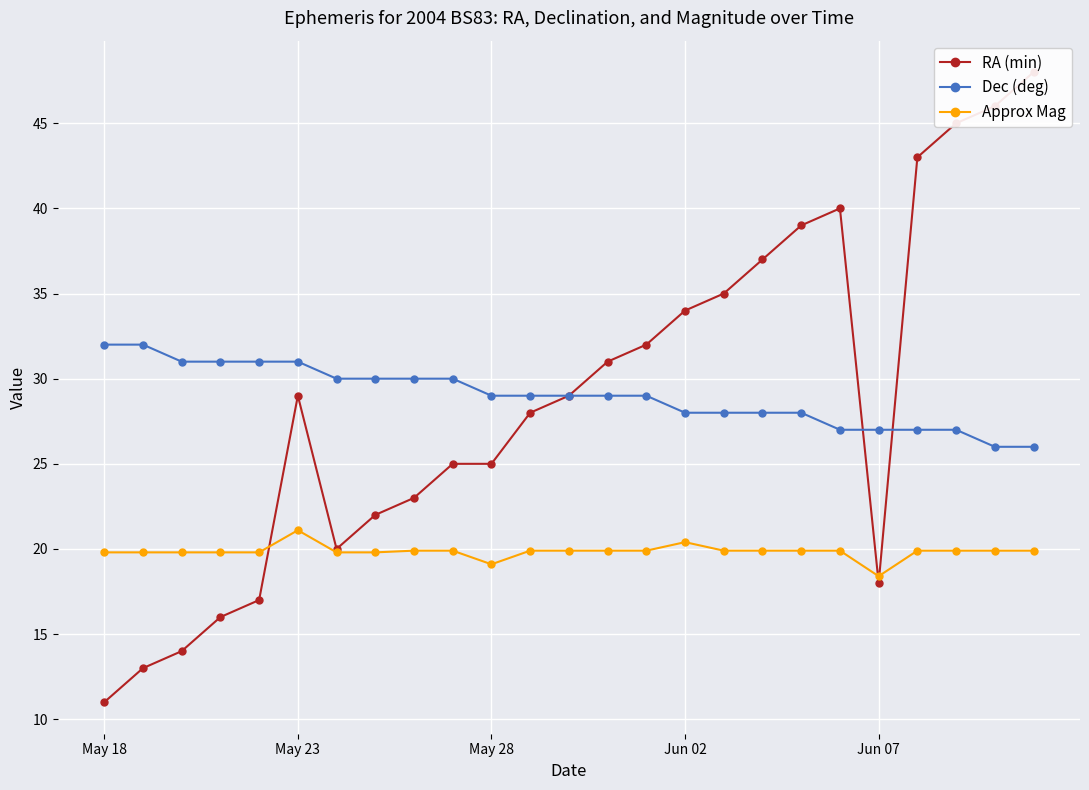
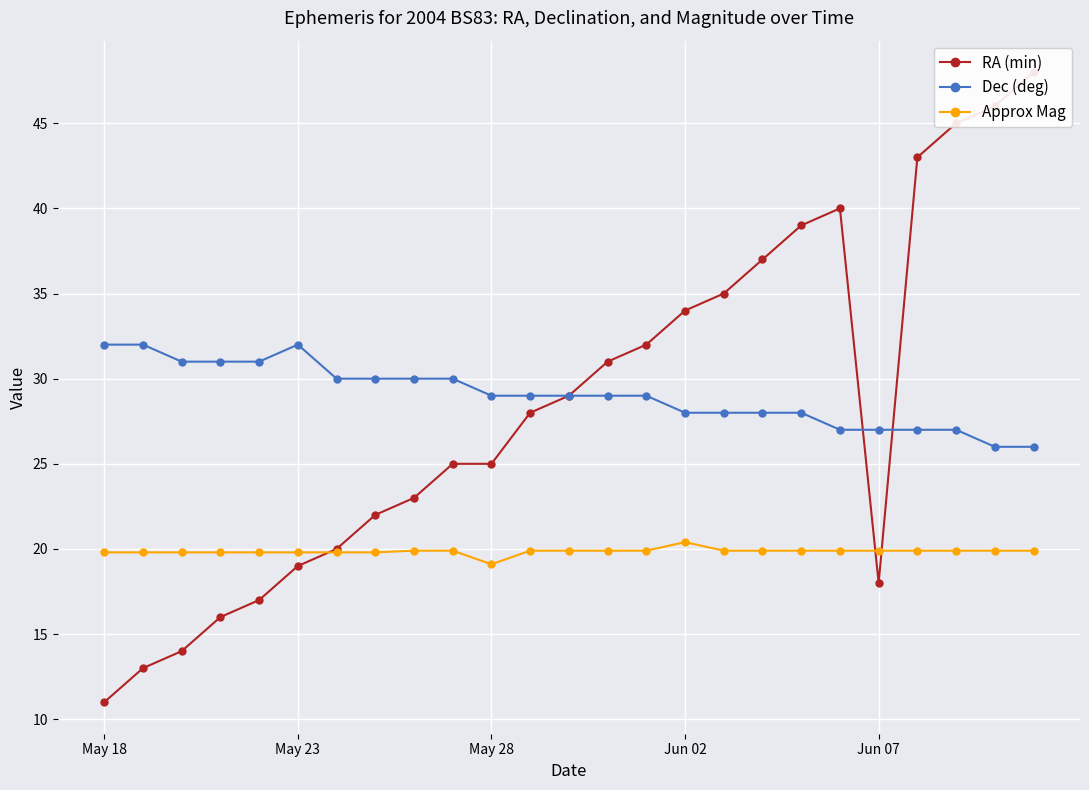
  {
    "RA (min)": {
      "May 18": 11,
-     "May 23": 29,
+     "May 23": 19,
      "May 28": 25,
      "Jun 02": 34,
      "Jun 07": 18
    },
    "Dec (deg)": {
      "May 18": 32,
-     "May 23": 31,
+     "May 23": 32,
      "May 28": 29,
      "Jun 02": 28,
      "Jun 07": 27
    },
    "Approx Mag": {
      "May 18": 19.8,
-     "May 23": 21.1,
+     "May 23": 19.8,
      "May 28": 19.1,
      "Jun 02": 20.4,
-     "Jun 07": 18.4
+     "Jun 07": 19.9
    }
  }
